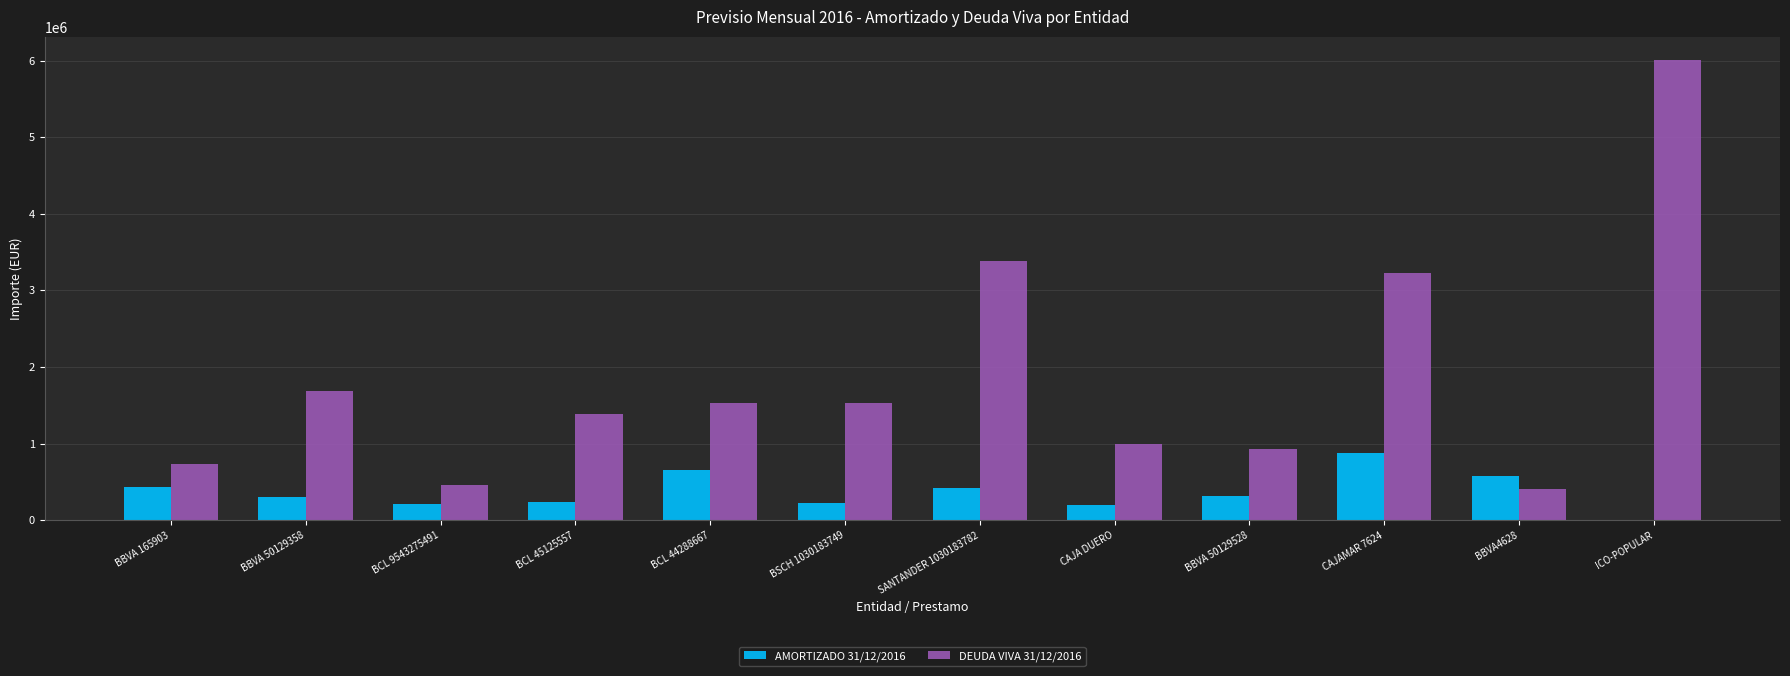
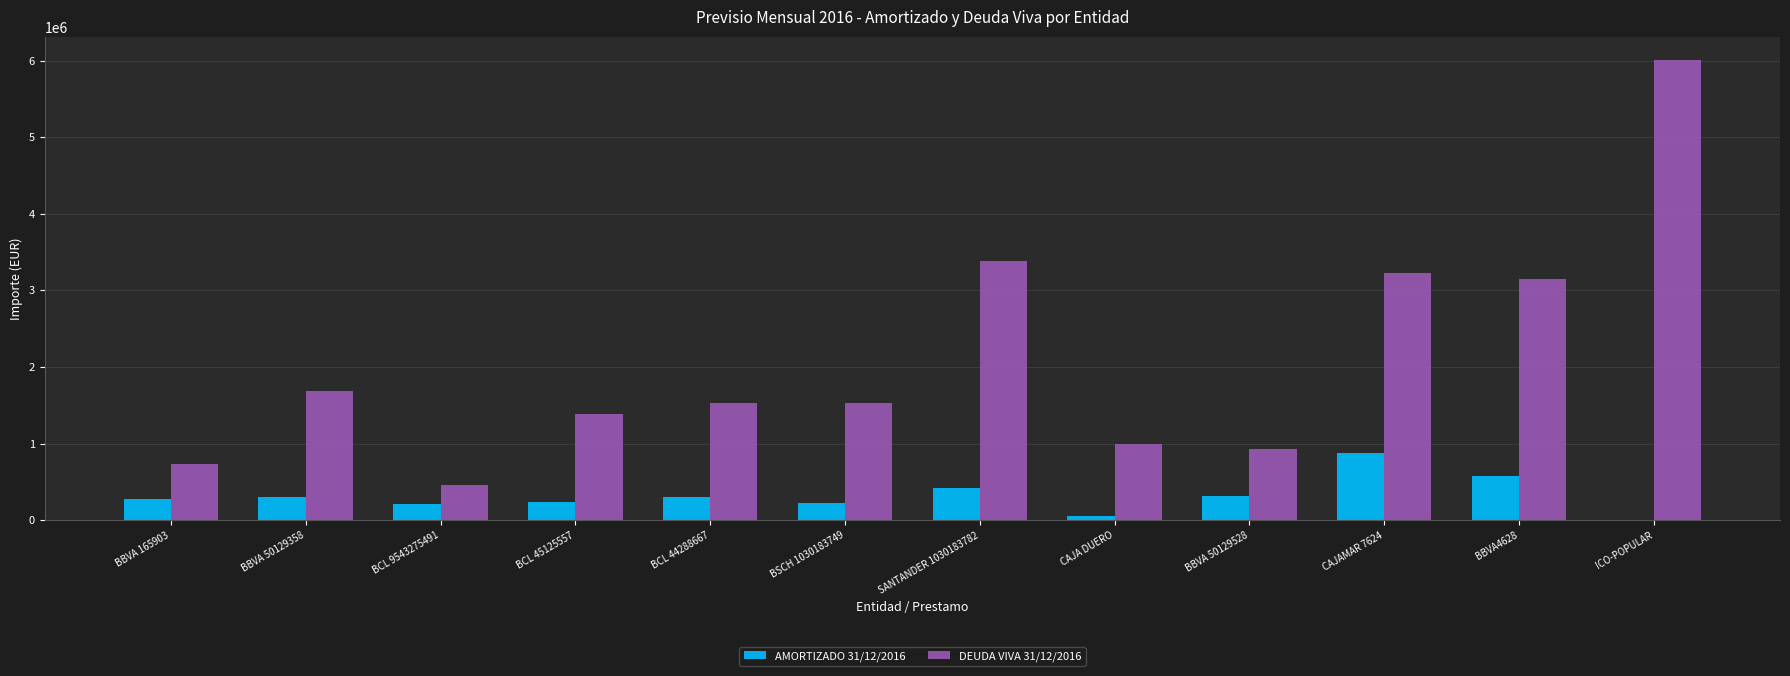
  {
    "AMORTIZADO 31/12/2016": {
-     "BBVA 165903": 400000,
+     "BBVA 165903": 300000,
      "BBVA 50129358": 300000,
      "BCL 9543275491": 200000,
      "BCL 45125557": 200000,
-     "BCL 44288667": 700000,
+     "BCL 44288667": 300000,
      "BSCH 1030183749": 200000,
      "SANTANDER 1030183782": 400000,
-     "CAJA DUERO": 200000,
+     "CAJA DUERO": 100000,
      "BBVA 50129528": 300000,
      "CAJAMAR 7624": 900000,
      "BBVA4628": 600000,
      "ICO-POPULAR": 0
    },
    "DEUDA VIVA 31/12/2016": {
      "BBVA 165903": 700000,
      "BBVA 50129358": 1700000,
      "BCL 9543275491": 500000,
      "BCL 45125557": 1400000,
      "BCL 44288667": 1500000,
      "BSCH 1030183749": 1500000,
      "SANTANDER 1030183782": 3400000,
      "CAJA DUERO": 1000000,
      "BBVA 50129528": 900000,
      "CAJAMAR 7624": 3200000,
-     "BBVA4628": 400000,
+     "BBVA4628": 3100000,
      "ICO-POPULAR": 6000000
    }
  }
